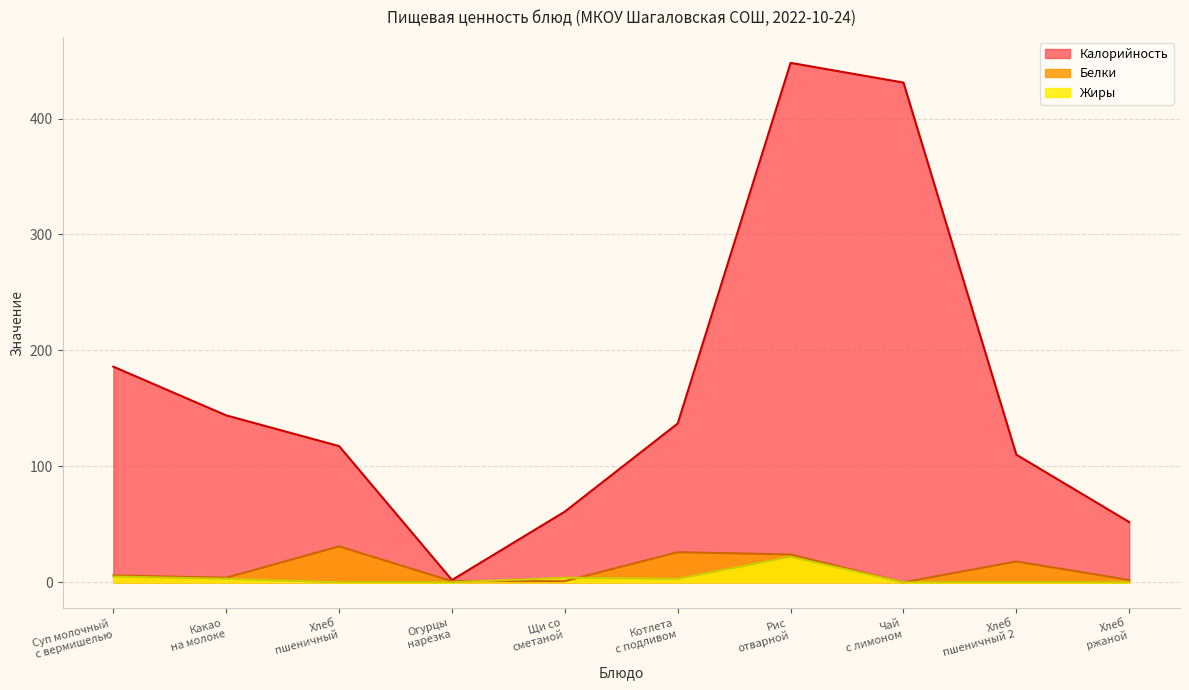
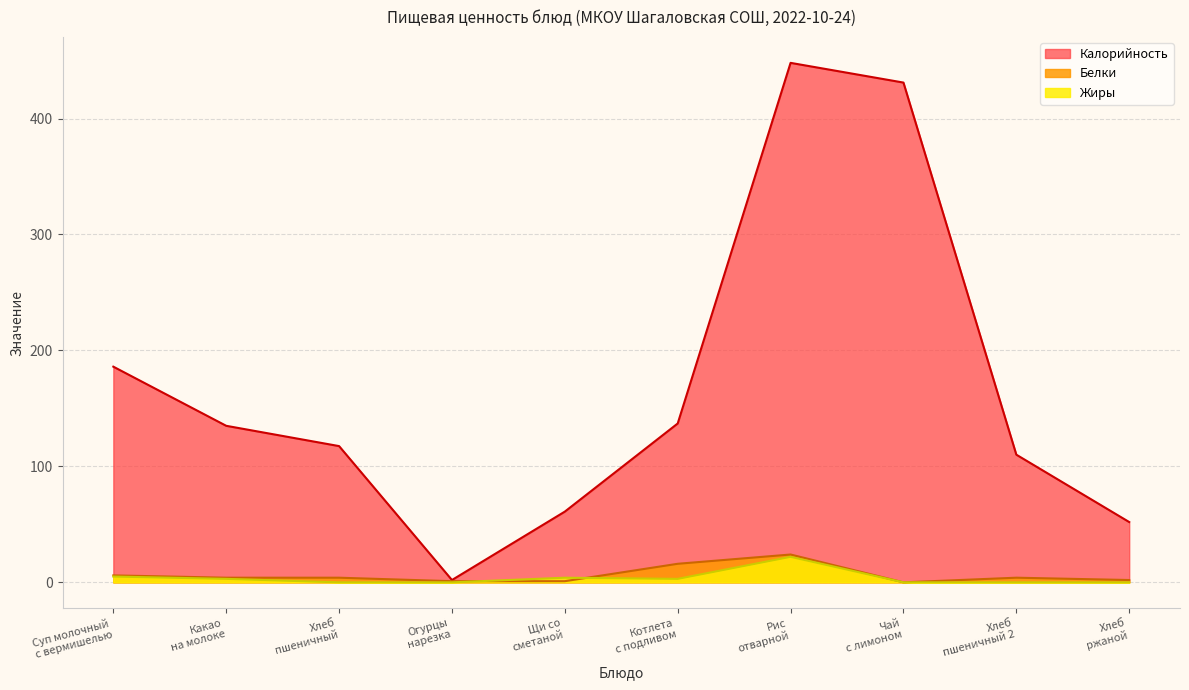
  {
    "Калорийность": {
      "Суп молочный с вермишелью": 186,
-     "Какао на молоке": 144,
+     "Какао на молоке": 135,
      "Хлеб пшеничный": 118,
      "Щи со сметаной": 61,
      "Котлета с подливом": 137,
      "Рис отварной": 448,
      "Чай с лимоном": 431,
      "Хлеб пшеничный 2": 110,
      "Хлеб ржаной": 52
    },
    "Белки": {
-     "Хлеб пшеничный": 31,
+     "Хлеб пшеничный": 4,
      "Щи со сметаной": 1,
-     "Котлета с подливом": 26,
-     "Хлеб пшеничный 2": 18
+     "Котлета с подливом": 16,
+     "Хлеб пшеничный 2": 4
    },
    "Жиры": {
      "Хлеб пшеничный": 0,
      "Щи со сметаной": 4,
      "Котлета с подливом": 3,
      "Хлеб пшеничный 2": 0
    }
  }
